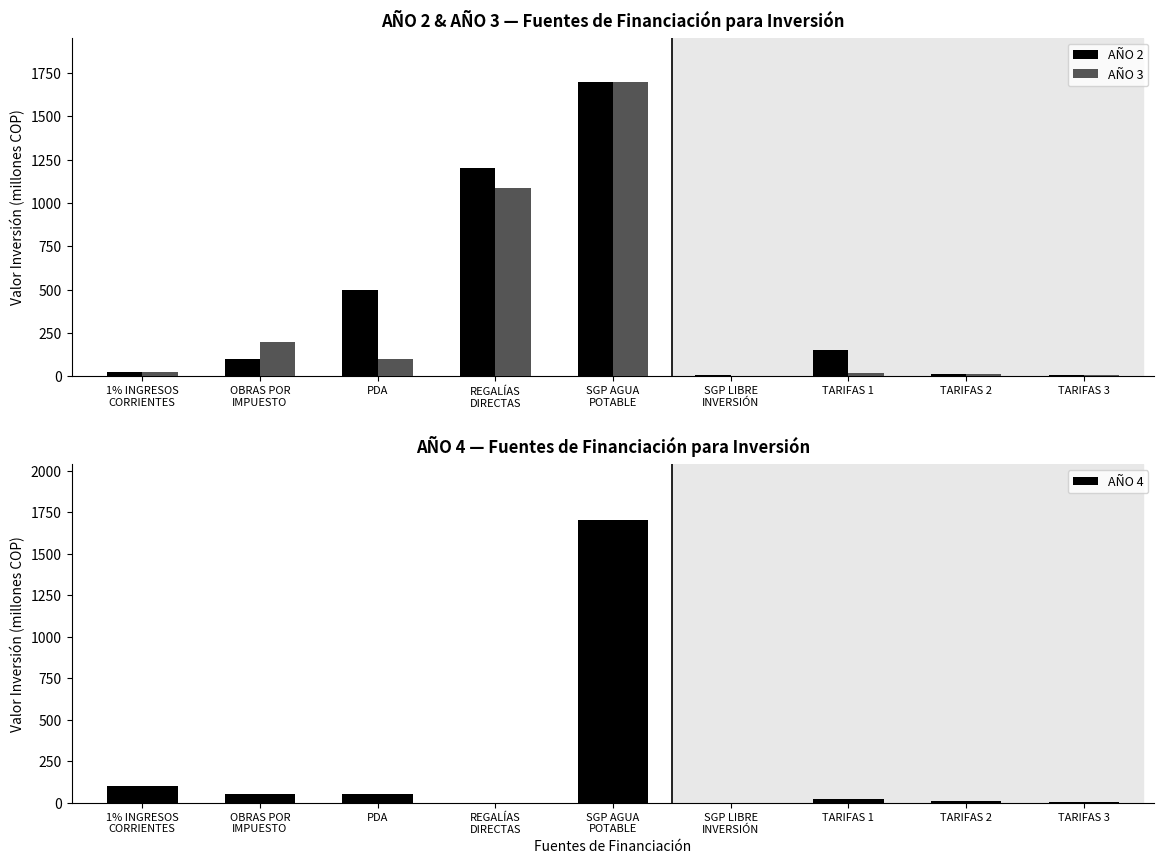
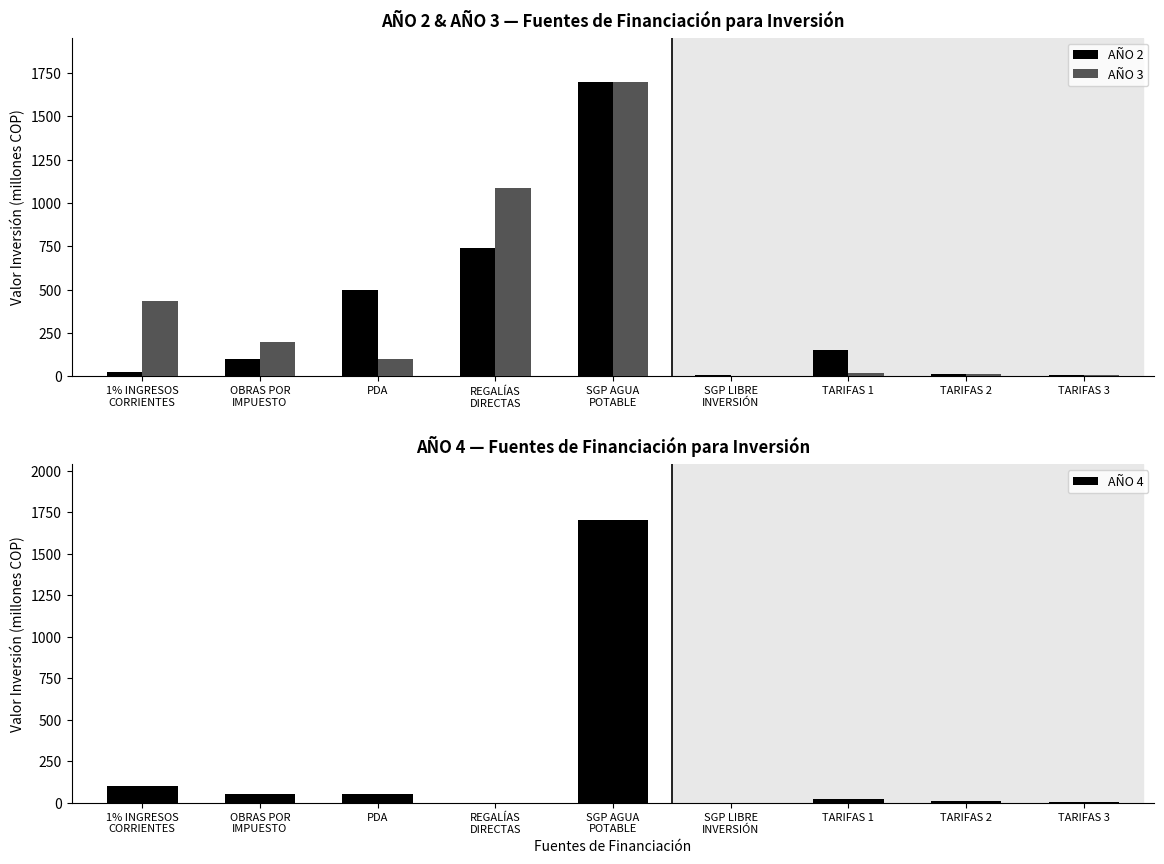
  {
    "AÑO 2 & AÑO 3 — Fuentes de Financiación para Inversión": {
      "AÑO 2": {
        "1% INGRESOS CORRIENTES": 20,
        "OBRAS POR IMPUESTO": 100,
        "PDA": 500,
-       "REGALÍAS DIRECTAS": 1200,
+       "REGALÍAS DIRECTAS": 740,
        "SGP AGUA POTABLE": 1700,
        "TARIFAS 1": 150
      },
      "AÑO 3": {
-       "1% INGRESOS CORRIENTES": 20,
+       "1% INGRESOS CORRIENTES": 430,
        "OBRAS POR IMPUESTO": 200,
        "PDA": 100,
        "REGALÍAS DIRECTAS": 1090,
        "SGP AGUA POTABLE": 1700,
        "SGP LIBRE INVERSIÓN": 0,
        "TARIFAS 1": 20
      }
    },
    "AÑO 4 — Fuentes de Financiación para Inversión": {
      "1% INGRESOS CORRIENTES": 100,
      "OBRAS POR IMPUESTO": 50,
      "PDA": 50,
      "REGALÍAS DIRECTAS": 0,
      "SGP AGUA POTABLE": 1700,
      "SGP LIBRE INVERSIÓN": 0,
      "TARIFAS 1": 20
    }
  }
